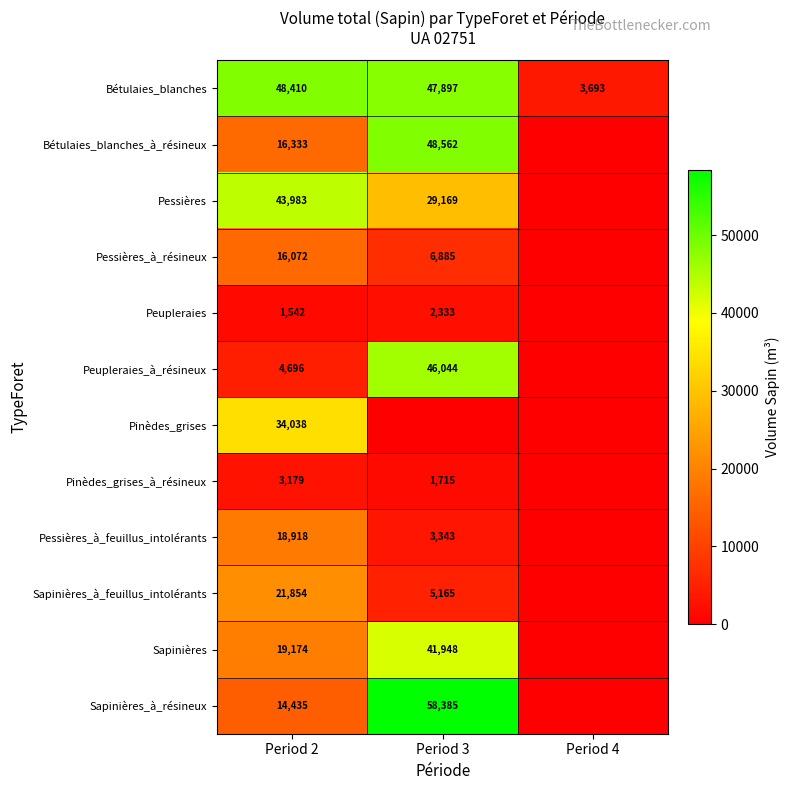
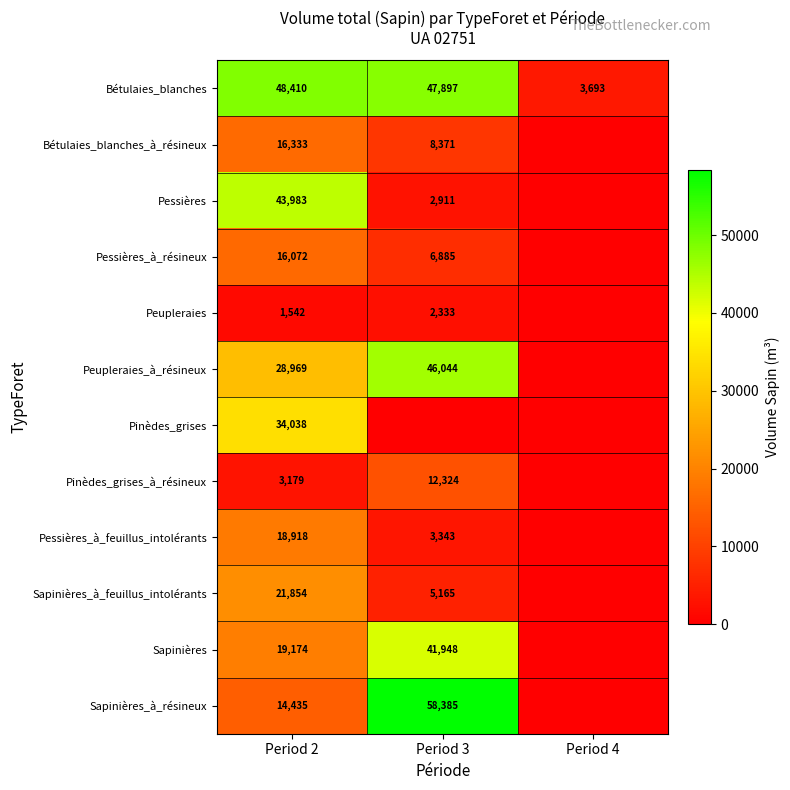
  {
    "Bétulaies_blanches": {
      "Period 2": "48,410",
      "Period 3": "47,897",
      "Period 4": "3,693"
    },
    "Bétulaies_blanches_à_résineux": {
      "Period 2": "16,333",
-     "Period 3": "48,562"
+     "Period 3": "8,371"
    },
    "Pessières": {
      "Period 2": "43,983",
-     "Period 3": "29,169"
+     "Period 3": "2,911"
    },
    "Pessières_à_résineux": {
      "Period 2": "16,072",
      "Period 3": "6,885"
    },
    "Peupleraies": {
      "Period 2": "1,542",
      "Period 3": "2,333"
    },
    "Peupleraies_à_résineux": {
-     "Period 2": "4,696",
+     "Period 2": "28,969",
      "Period 3": "46,044"
    },
    "Pinèdes_grises": {
      "Period 2": "34,038"
    },
    "Pinèdes_grises_à_résineux": {
      "Period 2": "3,179",
-     "Period 3": "1,715"
+     "Period 3": "12,324"
    },
    "Pessières_à_feuillus_intolérants": {
      "Period 2": "18,918",
      "Period 3": "3,343"
    },
    "Sapinières_à_feuillus_intolérants": {
      "Period 2": "21,854",
      "Period 3": "5,165"
    },
    "Sapinières": {
      "Period 2": "19,174",
      "Period 3": "41,948"
    },
    "Sapinières_à_résineux": {
      "Period 2": "14,435",
      "Period 3": "58,385"
    }
  }
